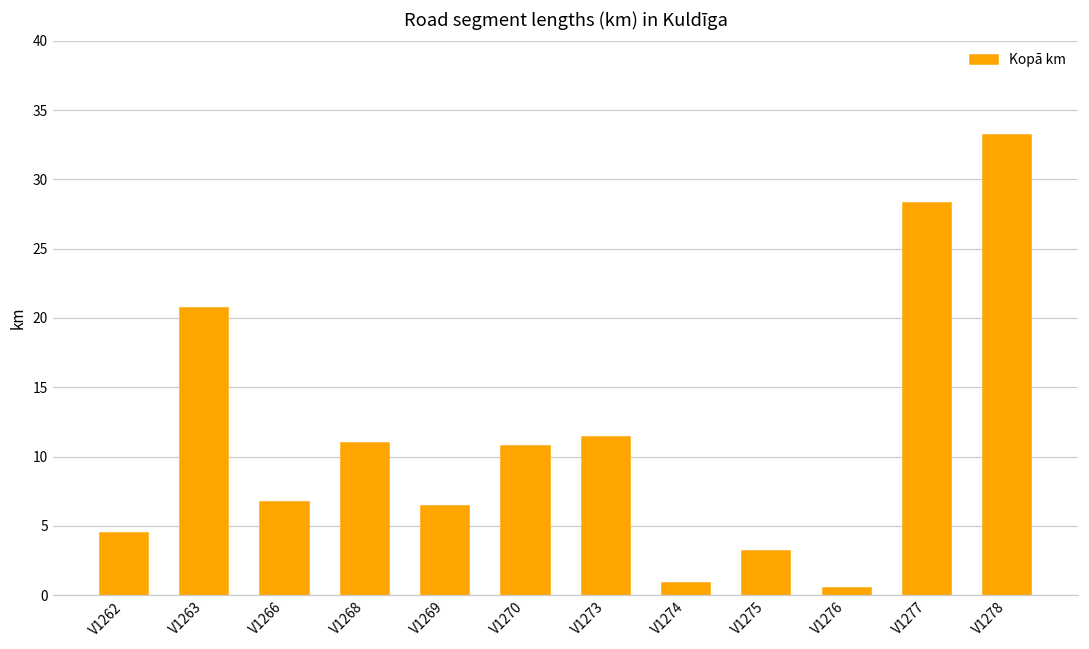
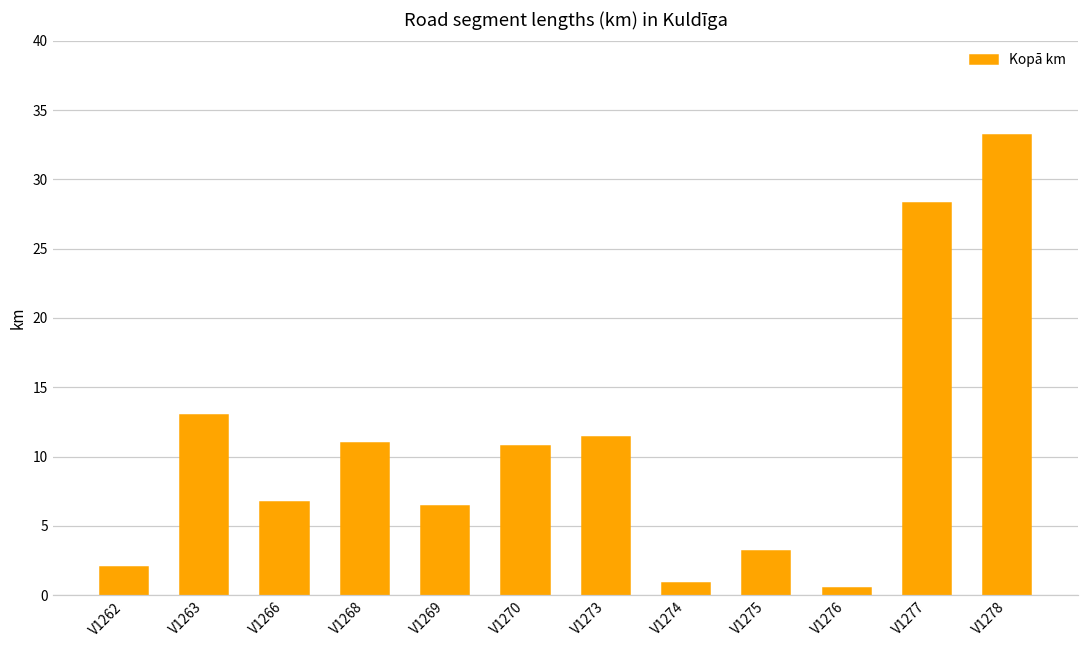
  {
-   "V1262": 4.5,
-   "V1263": 20.7,
+   "V1262": 2.0,
+   "V1263": 13.0,
    "V1266": 6.7,
    "V1268": 11.0,
    "V1269": 6.4,
    "V1270": 10.8,
    "V1273": 11.4,
    "V1274": 0.9,
    "V1275": 3.2,
    "V1276": 0.5,
    "V1277": 28.3,
    "V1278": 33.2
  }
